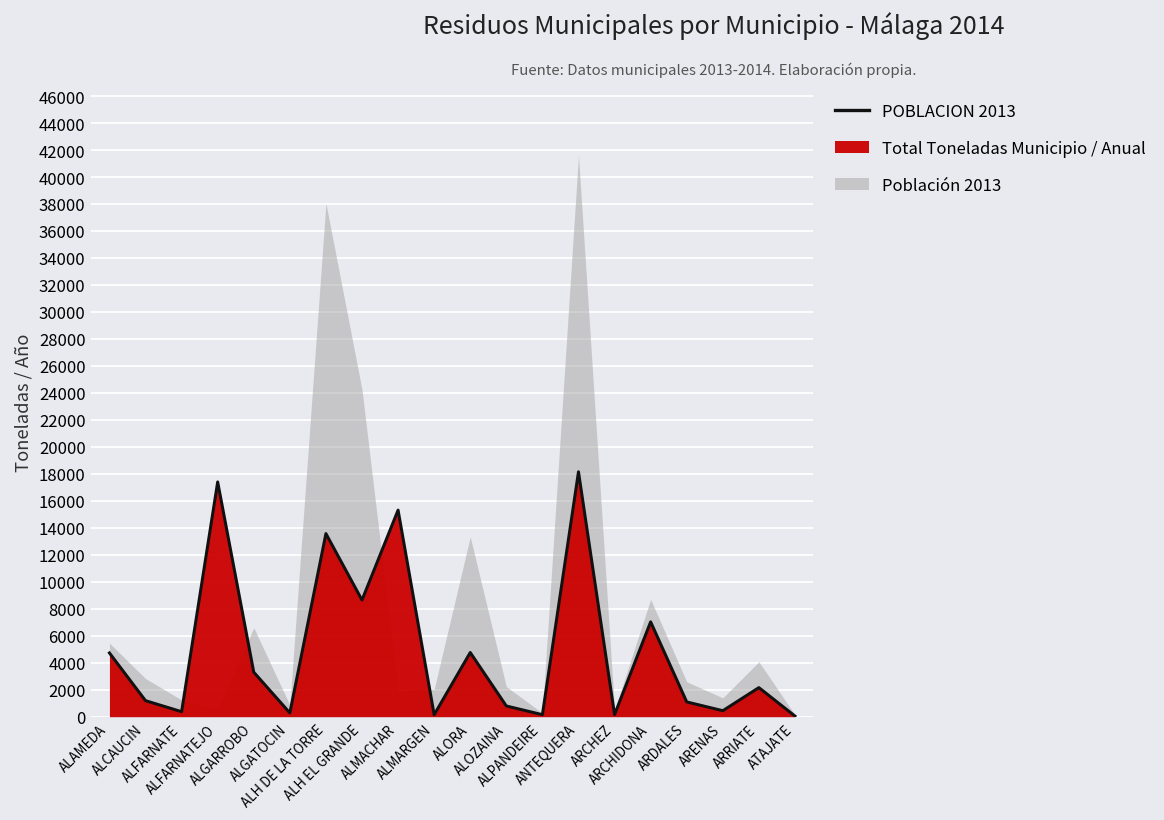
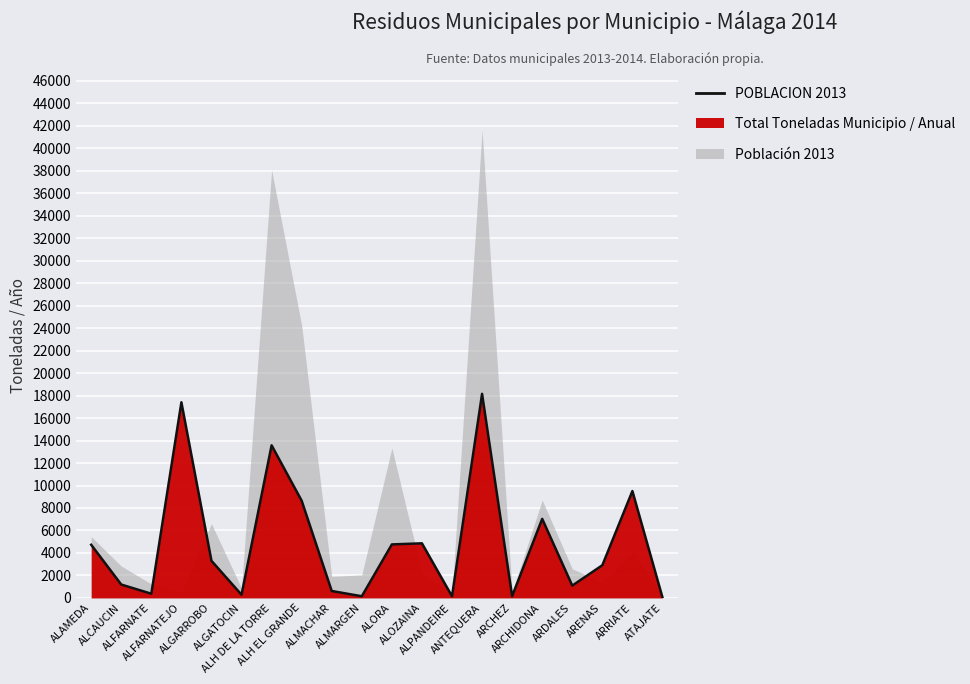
  {
    "Total Toneladas Municipio / Anual": {
      "ALAMEDA": 4700,
      "ALCAUCIN": 1200,
      "ALFARNATE": 400,
      "ALFARNATEJO": 17400,
      "ALGARROBO": 3300,
      "ALGATOCIN": 300,
      "ALH DE LA TORRE": 13600,
      "ALH EL GRANDE": 8600,
-     "ALMACHAR": 15300,
+     "ALMACHAR": 600,
      "ALMARGEN": 100,
      "ALORA": 4800,
-     "ALOZAINA": 800,
+     "ALOZAINA": 4900,
      "ANTEQUERA": 18200,
      "ARCHEZ": 200,
      "ARCHIDONA": 7000,
      "ARDALES": 1100,
-     "ARENAS": 400,
-     "ARRIATE": 2200
+     "ARENAS": 2900,
+     "ARRIATE": 9500
    }
  }
